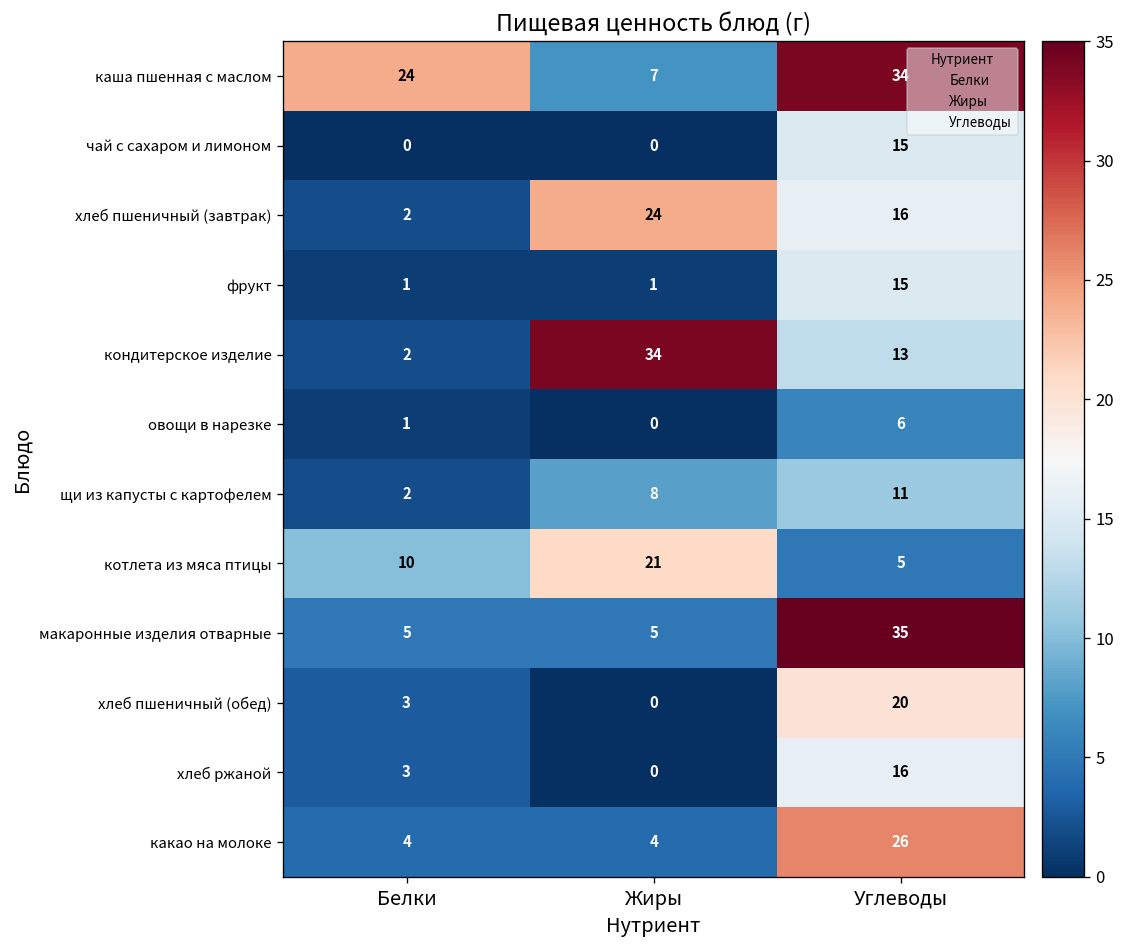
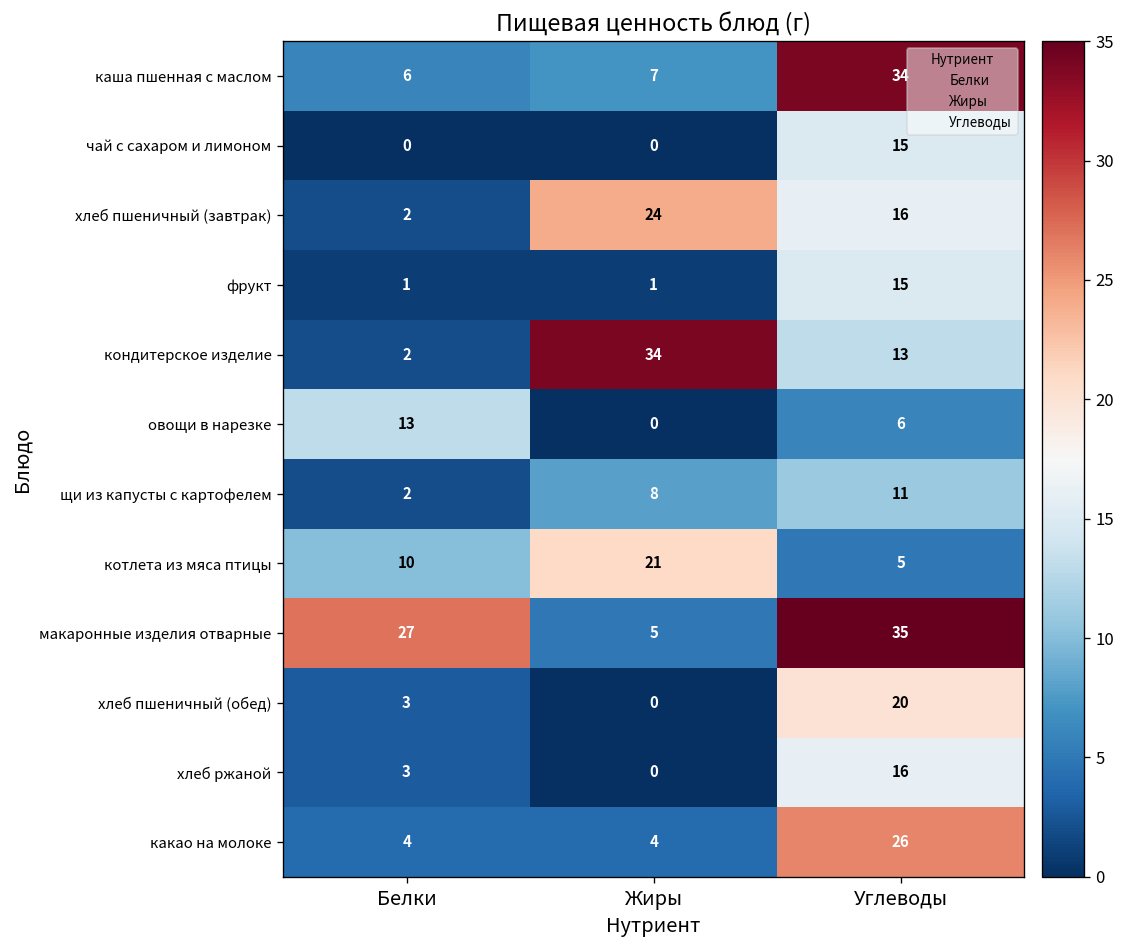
  {
    "каша пшенная с маслом": {
-     "Белки": 24,
+     "Белки": 6,
      "Жиры": 7
    },
    "чай с сахаром и лимоном": {
      "Белки": 0,
      "Жиры": 0,
      "Углеводы": 15
    },
    "хлеб пшеничный (завтрак)": {
      "Белки": 2,
      "Жиры": 24,
      "Углеводы": 16
    },
    "фрукт": {
      "Белки": 1,
      "Жиры": 1,
      "Углеводы": 15
    },
    "кондитерское изделие": {
      "Белки": 2,
      "Жиры": 34,
      "Углеводы": 13
    },
    "овощи в нарезке": {
-     "Белки": 1,
+     "Белки": 13,
      "Жиры": 0,
      "Углеводы": 6
    },
    "щи из капусты с картофелем": {
      "Белки": 2,
      "Жиры": 8,
      "Углеводы": 11
    },
    "котлета из мяса птицы": {
      "Белки": 10,
      "Жиры": 21,
      "Углеводы": 5
    },
    "макаронные изделия отварные": {
-     "Белки": 5,
+     "Белки": 27,
      "Жиры": 5,
      "Углеводы": 35
    },
    "хлеб пшеничный (обед)": {
      "Белки": 3,
      "Жиры": 0,
      "Углеводы": 20
    },
    "хлеб ржаной": {
      "Белки": 3,
      "Жиры": 0,
      "Углеводы": 16
    },
    "какао на молоке": {
      "Белки": 4,
      "Жиры": 4,
      "Углеводы": 26
    }
  }
